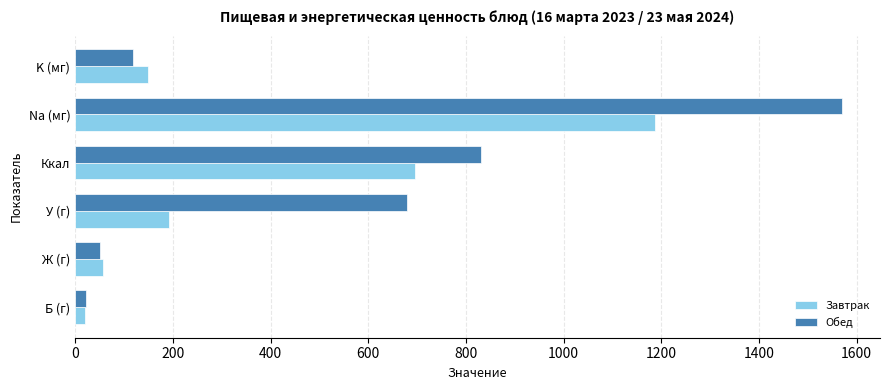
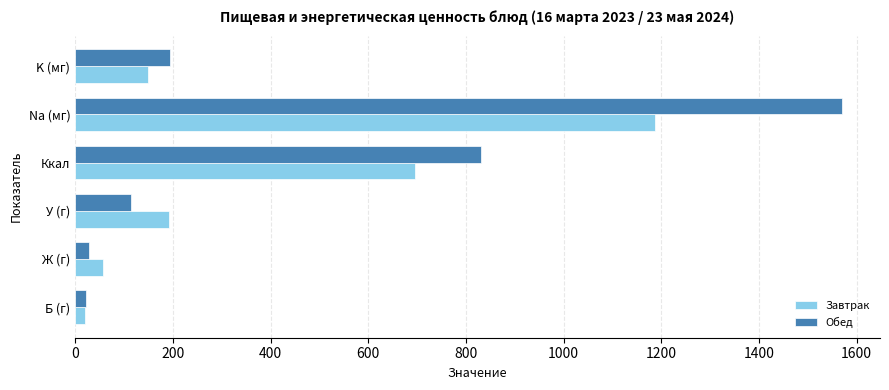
  {
    "Завтрак": {
      "K (мг)": 150,
      "Na (мг)": 1190,
      "Ккал": 700,
      "У (г)": 190,
      "Ж (г)": 60,
      "Б (г)": 20
    },
    "Обед": {
-     "K (мг)": 120,
+     "K (мг)": 190,
      "Na (мг)": 1570,
      "Ккал": 830,
-     "У (г)": 680,
-     "Ж (г)": 50,
+     "У (г)": 110,
+     "Ж (г)": 30,
      "Б (г)": 20
    }
  }
